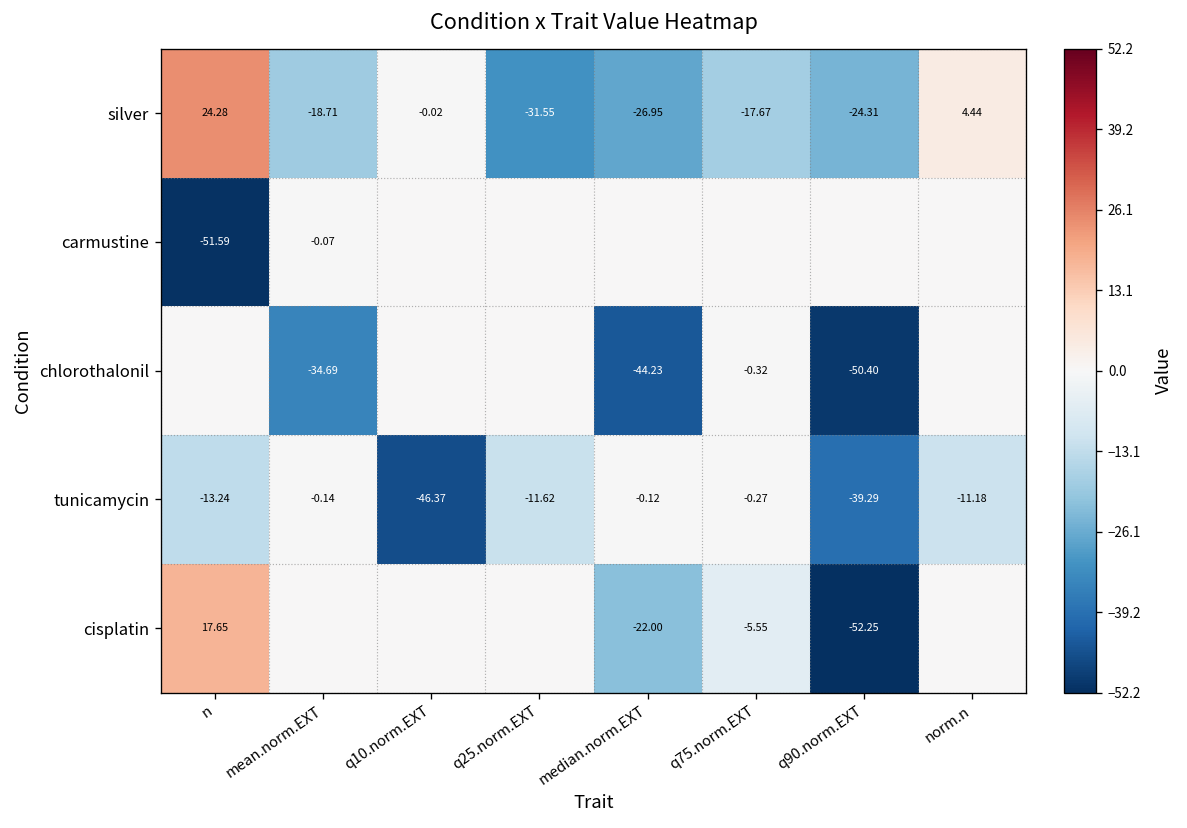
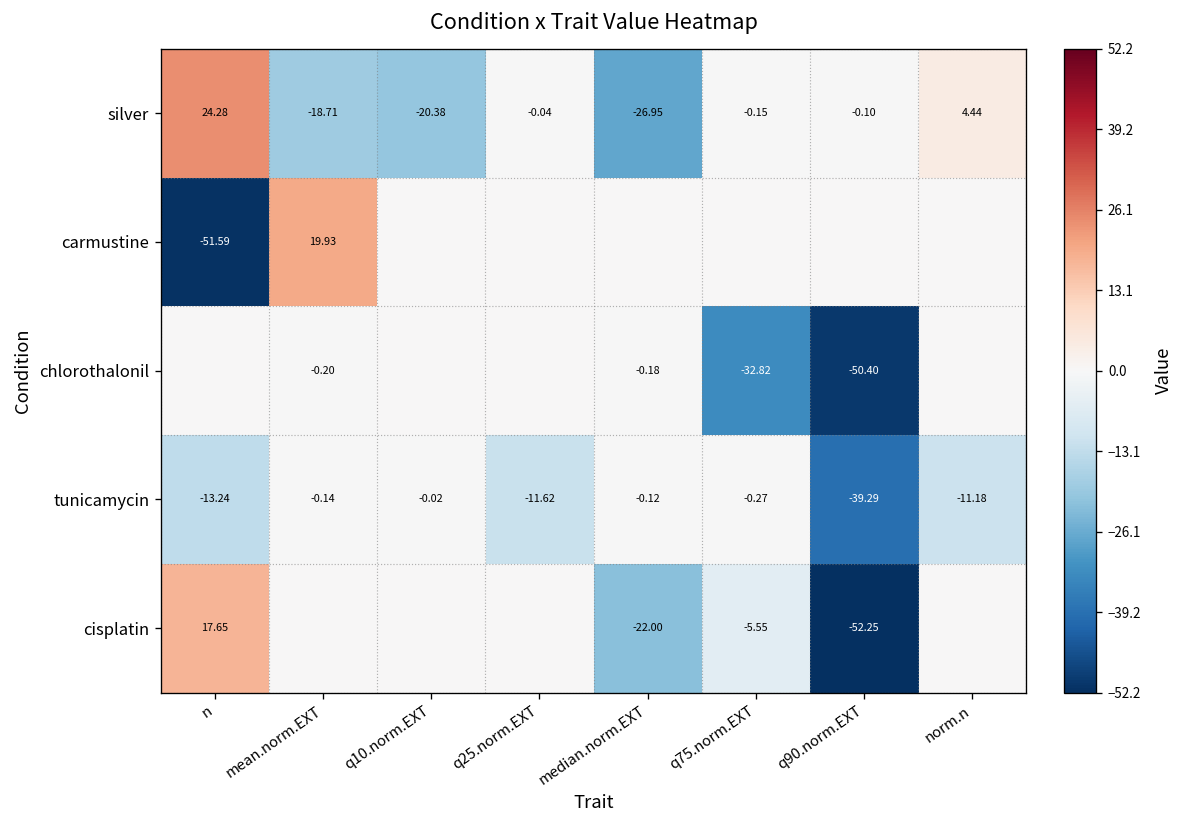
  {
    "silver": {
      "n": 24.28,
      "mean.norm.EXT": -18.71,
-     "q10.norm.EXT": -0.02,
-     "q25.norm.EXT": -31.55,
+     "q10.norm.EXT": -20.38,
+     "q25.norm.EXT": -0.04,
      "median.norm.EXT": -26.95,
-     "q75.norm.EXT": -17.67,
-     "q90.norm.EXT": -24.31,
+     "q75.norm.EXT": -0.15,
+     "q90.norm.EXT": -0.10,
      "norm.n": 4.44
    },
    "carmustine": {
      "n": -51.59,
-     "mean.norm.EXT": -0.07
+     "mean.norm.EXT": 19.93
    },
    "chlorothalonil": {
-     "mean.norm.EXT": -34.69,
-     "median.norm.EXT": -44.23,
-     "q75.norm.EXT": -0.32,
+     "mean.norm.EXT": -0.20,
+     "median.norm.EXT": -0.18,
+     "q75.norm.EXT": -32.82,
      "q90.norm.EXT": -50.40
    },
    "tunicamycin": {
      "n": -13.24,
      "mean.norm.EXT": -0.14,
-     "q10.norm.EXT": -46.37,
+     "q10.norm.EXT": -0.02,
      "q25.norm.EXT": -11.62,
      "median.norm.EXT": -0.12,
      "q75.norm.EXT": -0.27,
      "q90.norm.EXT": -39.29,
      "norm.n": -11.18
    },
    "cisplatin": {
      "n": 17.65,
      "median.norm.EXT": -22.00,
      "q75.norm.EXT": -5.55,
      "q90.norm.EXT": -52.25
    }
  }
